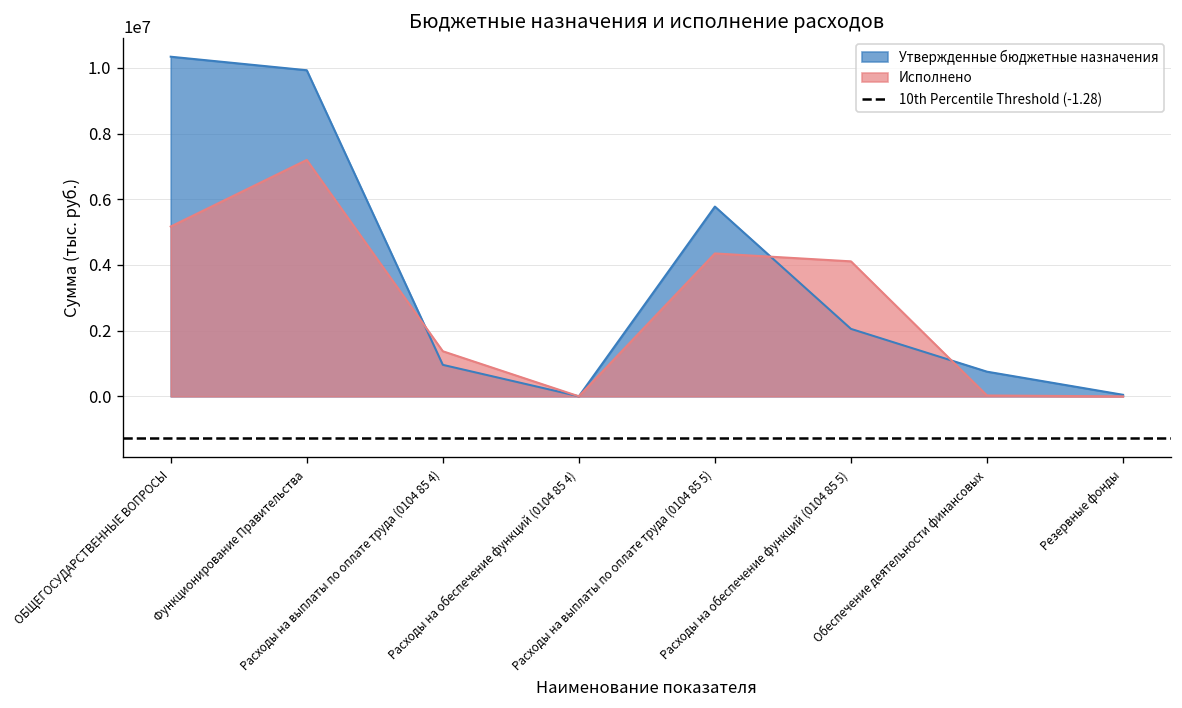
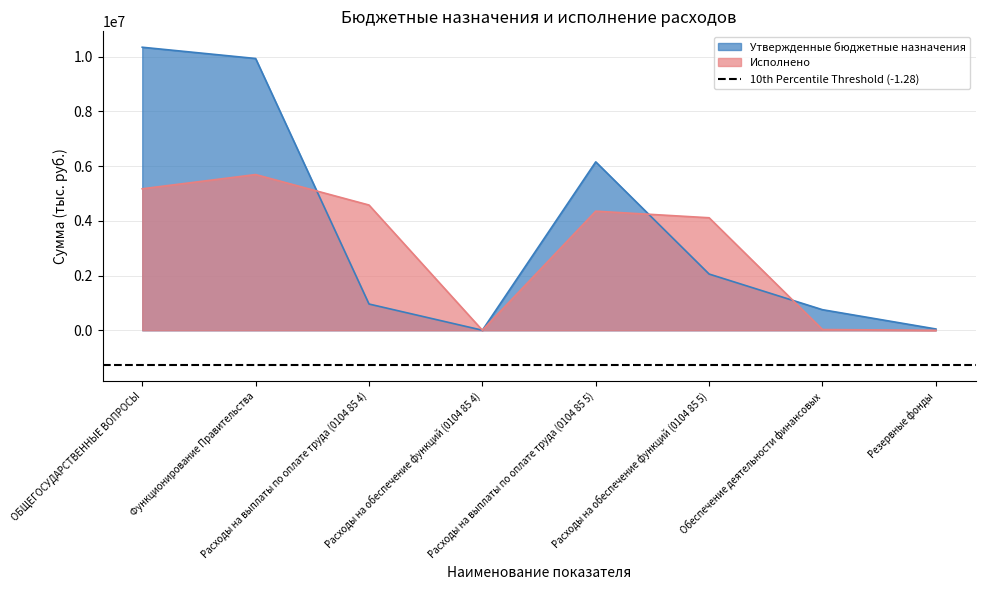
  {
    "Утвержденные бюджетные назначения": {
      "ОБЩЕГОСУДАРСТВЕННЫЕ ВОПРОСЫ": 10300000,
      "Функционирование Правительства": 9900000,
      "Расходы на выплаты по оплате труда (0104 85 4)": 1000000,
-     "Расходы на выплаты по оплате труда (0104 85 5)": 5800000,
+     "Расходы на выплаты по оплате труда (0104 85 5)": 6200000,
      "Расходы на обеспечение функций (0104 85 5)": 2100000,
      "Обеспечение деятельности финансовых": 800000
    },
    "Исполнено": {
      "ОБЩЕГОСУДАРСТВЕННЫЕ ВОПРОСЫ": 5200000,
-     "Функционирование Правительства": 7200000,
-     "Расходы на выплаты по оплате труда (0104 85 4)": 1400000,
+     "Функционирование Правительства": 5700000,
+     "Расходы на выплаты по оплате труда (0104 85 4)": 4600000,
      "Расходы на выплаты по оплате труда (0104 85 5)": 4400000,
      "Расходы на обеспечение функций (0104 85 5)": 4100000,
      "Обеспечение деятельности финансовых": 0
    }
  }
